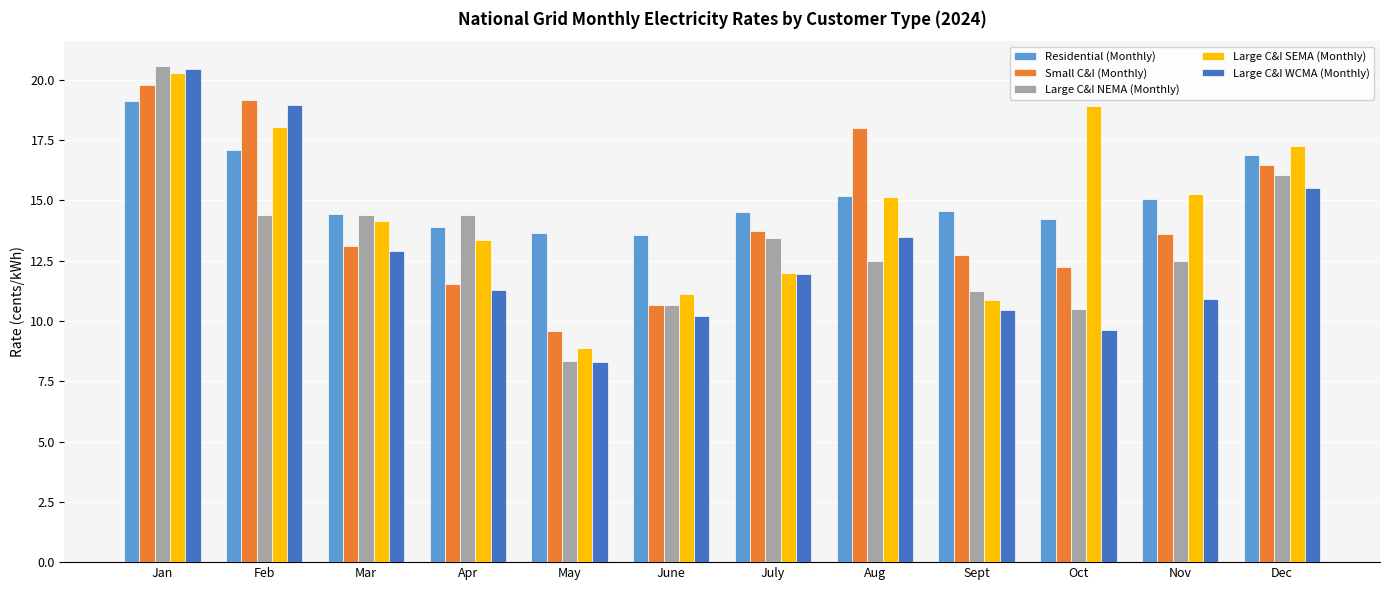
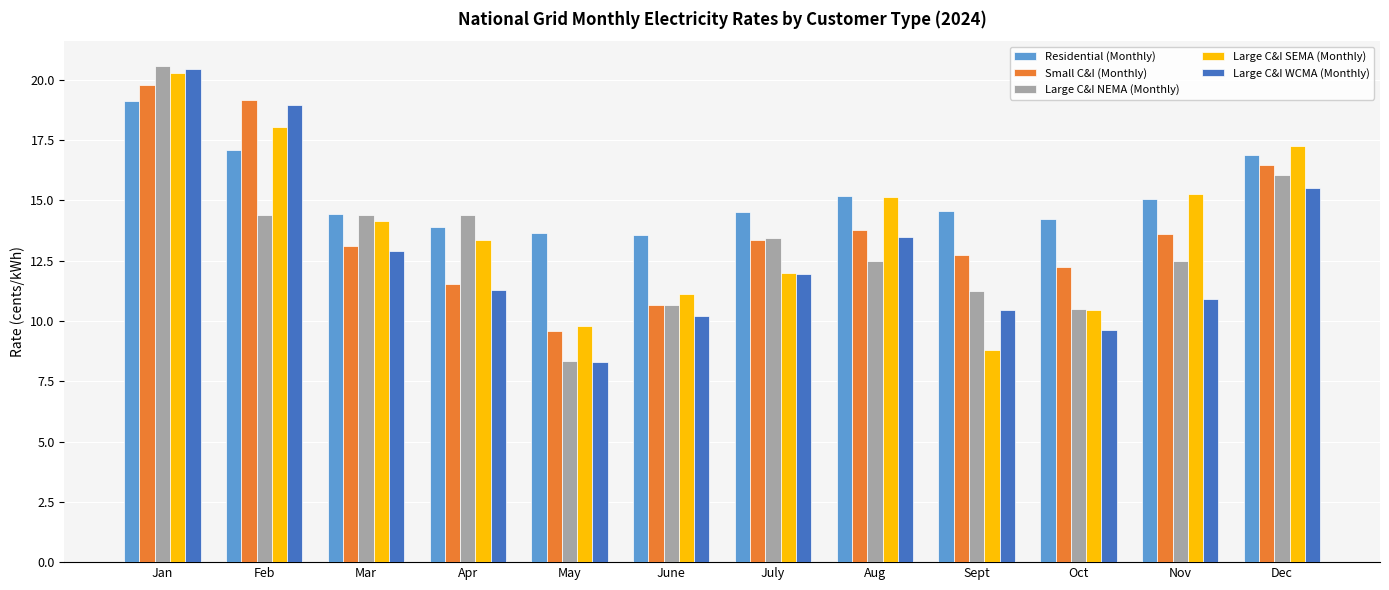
  {
    "Small C&I (Monthly)": {
      "Jan": 19.8,
      "Feb": 19.2,
      "Mar": 13.1,
      "Apr": 11.6,
      "May": 9.6,
      "June": 10.7,
-     "July": 13.7,
-     "Aug": 18.0,
+     "July": 13.4,
+     "Aug": 13.8,
      "Sept": 12.7,
      "Oct": 12.3,
      "Nov": 13.6,
      "Dec": 16.5
    },
    "Large C&I NEMA (Monthly)": {
      "Jan": 20.6,
      "Feb": 14.4,
      "Mar": 14.4,
      "Apr": 14.4,
      "May": 8.3,
      "June": 10.7,
      "July": 13.4,
      "Aug": 12.5,
      "Sept": 11.3,
      "Oct": 10.5,
      "Nov": 12.5,
      "Dec": 16.1
    },
    "Large C&I SEMA (Monthly)": {
      "Jan": 20.3,
      "Feb": 18.1,
      "Mar": 14.1,
      "Apr": 13.4,
-     "May": 8.9,
+     "May": 9.8,
      "June": 11.1,
      "July": 12.0,
      "Aug": 15.1,
-     "Sept": 10.9,
-     "Oct": 18.9,
+     "Sept": 8.8,
+     "Oct": 10.4,
      "Nov": 15.3,
      "Dec": 17.2
    }
  }
